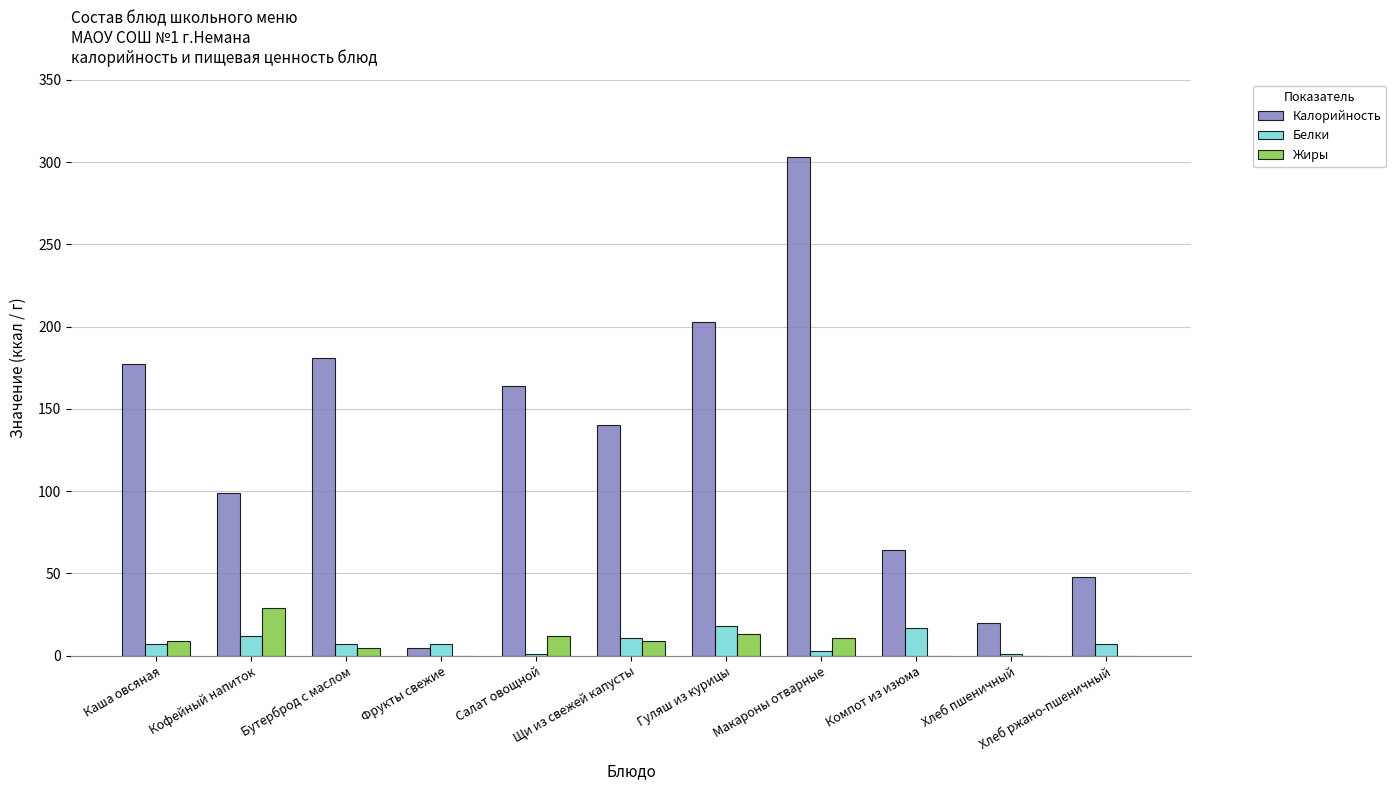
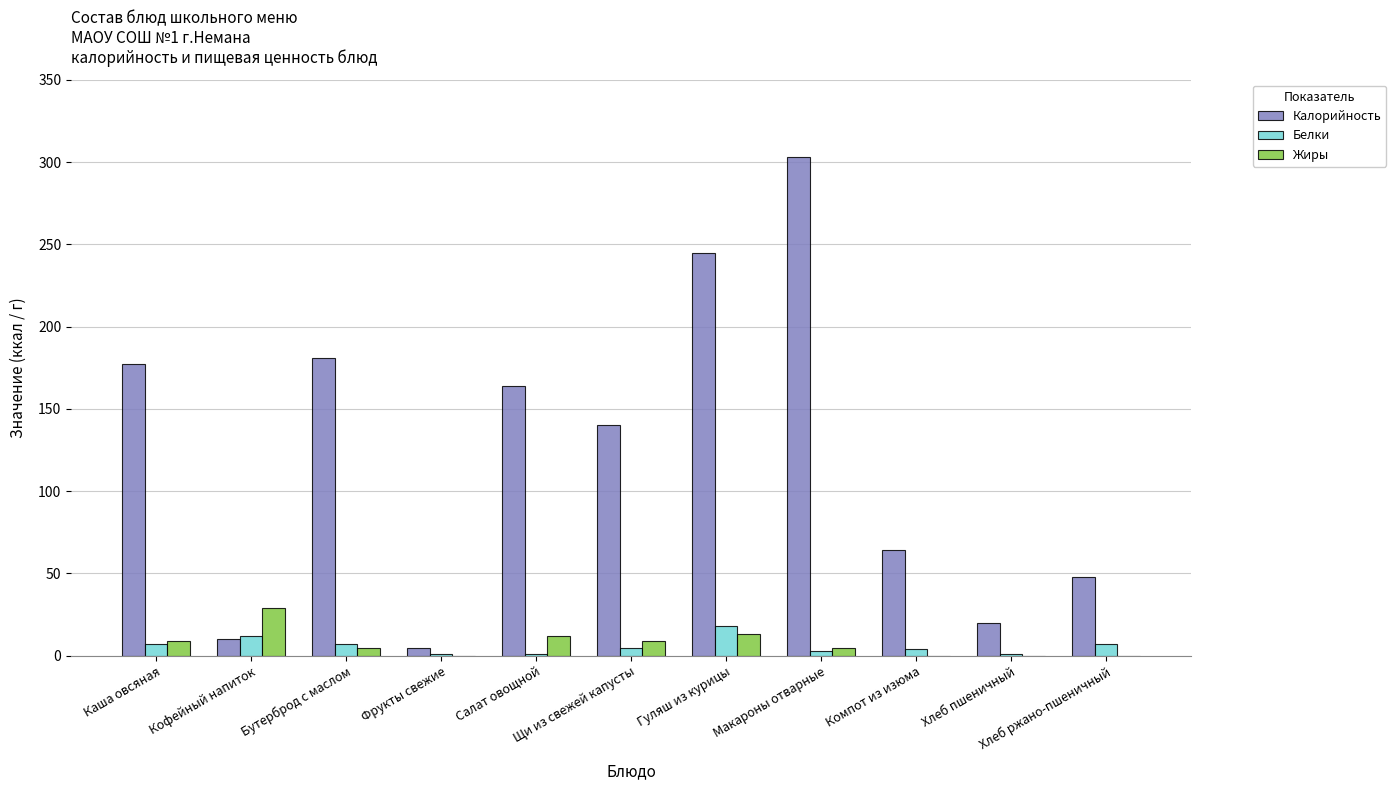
  {
    "Калорийность": {
      "Каша овсяная": 177,
-     "Кофейный напиток": 99,
+     "Кофейный напиток": 10,
      "Бутерброд с маслом": 181,
      "Фрукты свежие": 5,
      "Салат овощной": 164,
      "Щи из свежей капусты": 140,
-     "Гуляш из курицы": 203,
+     "Гуляш из курицы": 245,
      "Макароны отварные": 303,
      "Компот из изюма": 64,
      "Хлеб пшеничный": 20,
      "Хлеб ржано-пшеничный": 48
    },
    "Белки": {
      "Каша овсяная": 7,
      "Кофейный напиток": 12,
      "Бутерброд с маслом": 7,
-     "Фрукты свежие": 7,
-     "Щи из свежей капусты": 11,
+     "Фрукты свежие": 1,
+     "Щи из свежей капусты": 5,
      "Гуляш из курицы": 18,
      "Макароны отварные": 3,
-     "Компот из изюма": 17,
+     "Компот из изюма": 4,
      "Хлеб ржано-пшеничный": 7
    },
    "Жиры": {
      "Каша овсяная": 9,
      "Кофейный напиток": 29,
      "Бутерброд с маслом": 5,
      "Фрукты свежие": 0,
      "Салат овощной": 12,
      "Щи из свежей капусты": 9,
      "Гуляш из курицы": 13,
-     "Макароны отварные": 11,
+     "Макароны отварные": 5,
      "Компот из изюма": 0,
      "Хлеб пшеничный": 0,
      "Хлеб ржано-пшеничный": 0
    }
  }
